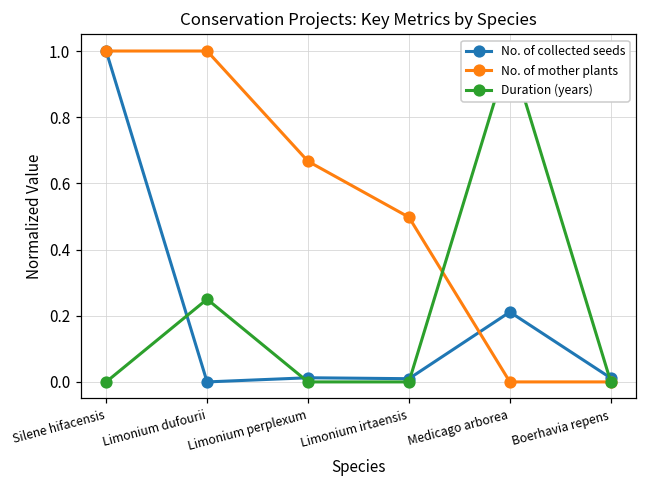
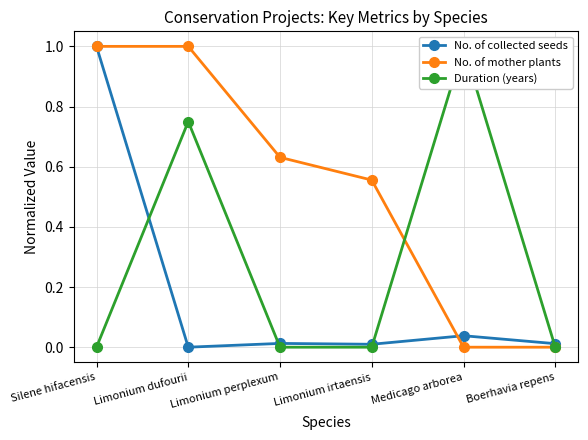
  {
    "No. of collected seeds": {
      "Limonium dufourii": 0.00,
      "Limonium perplexum": 0.01,
      "Limonium irtaensis": 0.01,
-     "Medicago arborea": 0.21,
+     "Medicago arborea": 0.04,
      "Boerhavia repens": 0.01
    },
    "No. of mother plants": {
      "Limonium dufourii": 1.00,
-     "Limonium perplexum": 0.67,
-     "Limonium irtaensis": 0.50,
+     "Limonium perplexum": 0.63,
+     "Limonium irtaensis": 0.56,
      "Medicago arborea": 0.00
    },
    "Duration (years)": {
      "Silene hifacensis": 0.00,
-     "Limonium dufourii": 0.25,
+     "Limonium dufourii": 0.75,
      "Limonium perplexum": 0.00,
      "Limonium irtaensis": 0.00
    }
  }
